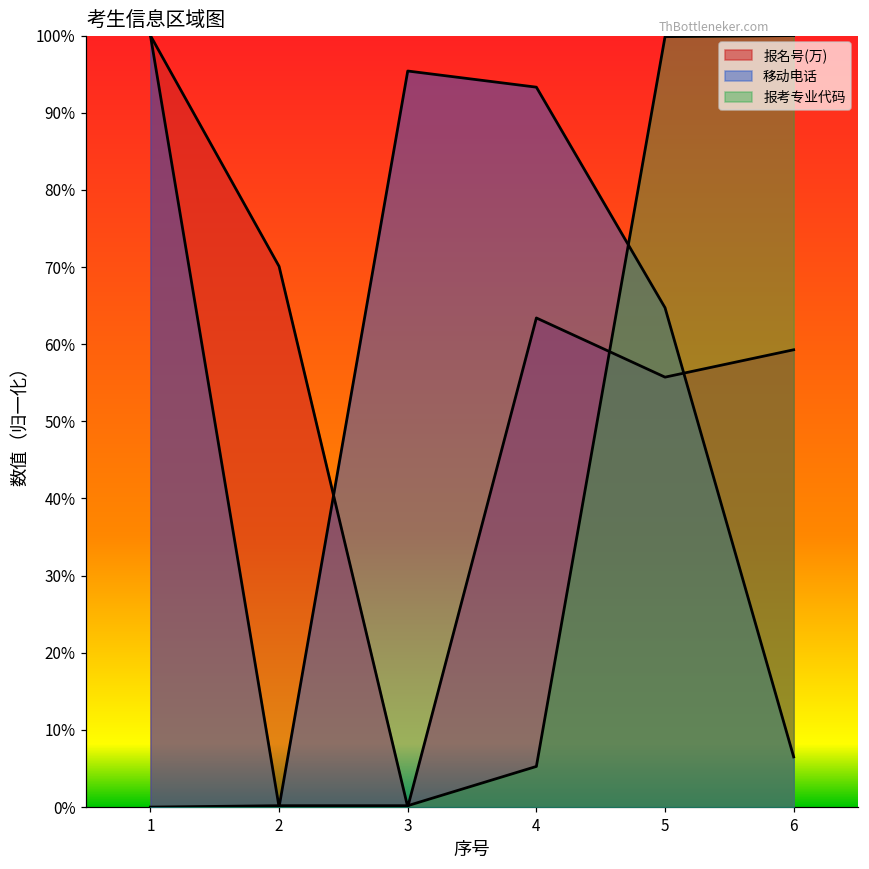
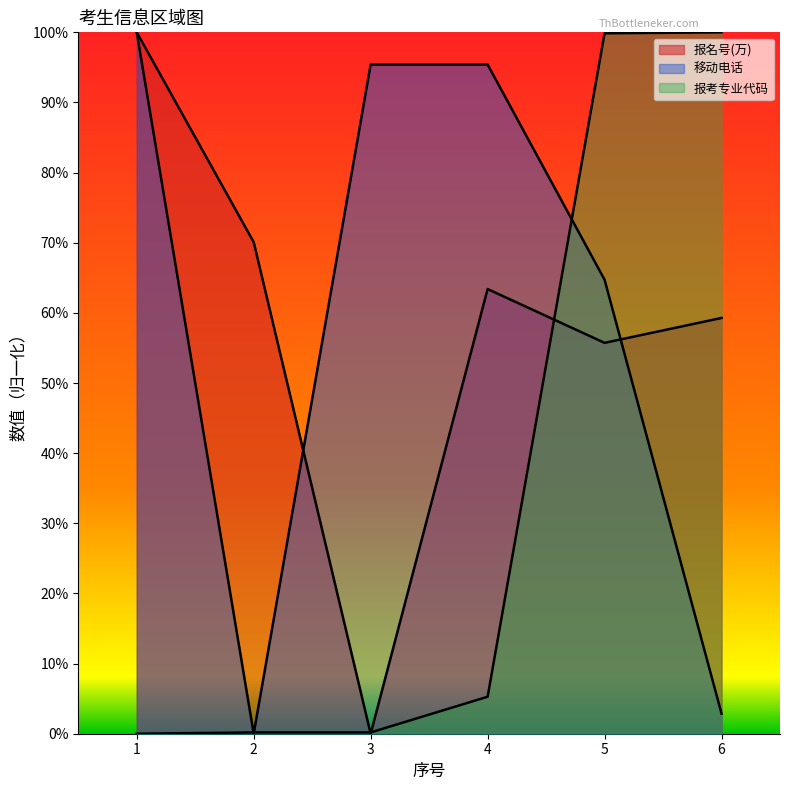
  {
    "报名号(万)": {
      "2": "70%",
      "4": "63%",
      "5": "56%",
      "6": "59%"
    },
    "移动电话": {
      "3": "95%",
-     "4": "93%",
+     "4": "95%",
      "5": "65%",
-     "6": "7%"
+     "6": "3%"
    },
    "报考专业代码": {
      "1": "0%",
      "4": "5%",
      "5": "100%",
      "6": "100%"
    }
  }
